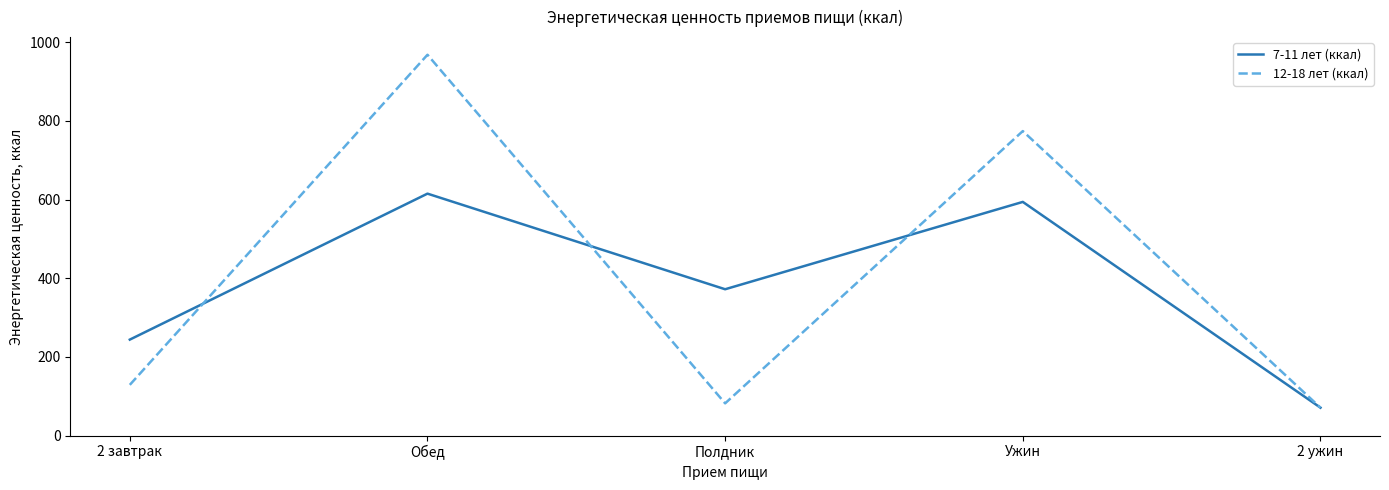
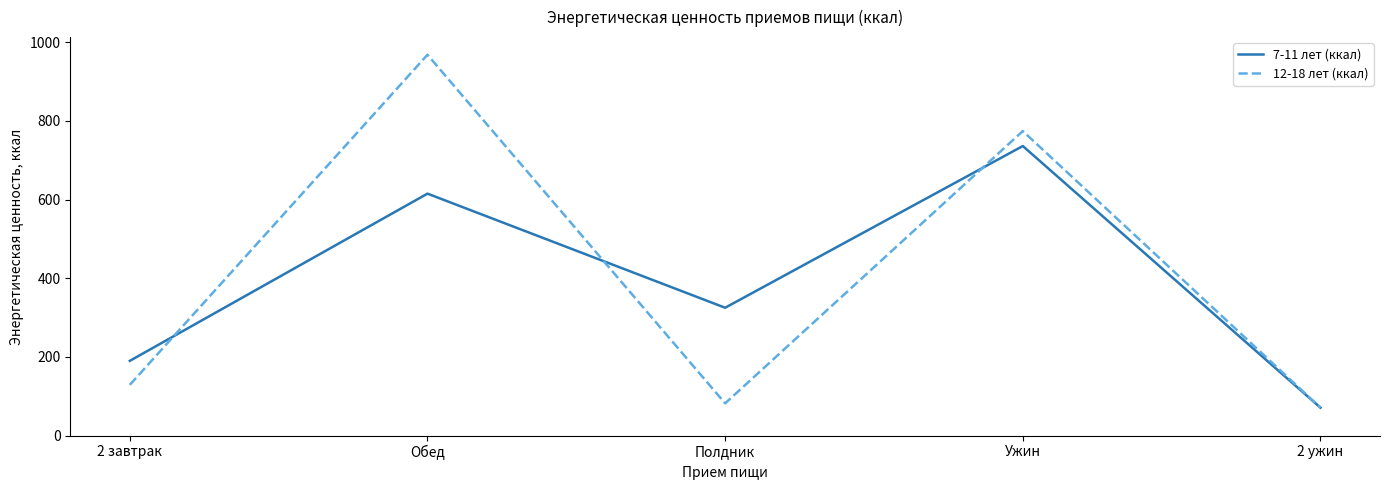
  {
    "7-11 лет (ккал)": {
-     "2 завтрак": 240,
+     "2 завтрак": 190,
      "Обед": 620,
-     "Полдник": 370,
-     "Ужин": 590
+     "Полдник": 330,
+     "Ужин": 740
    },
    "12-18 лет (ккал)": {
      "2 завтрак": 130,
      "Обед": 970,
      "Полдник": 80,
      "Ужин": 770
    }
  }
